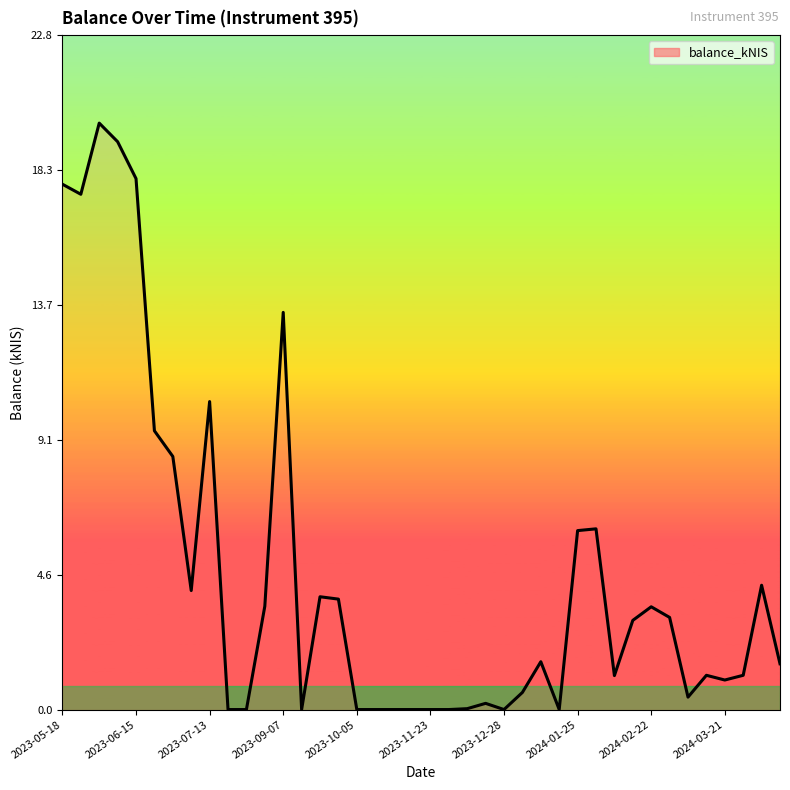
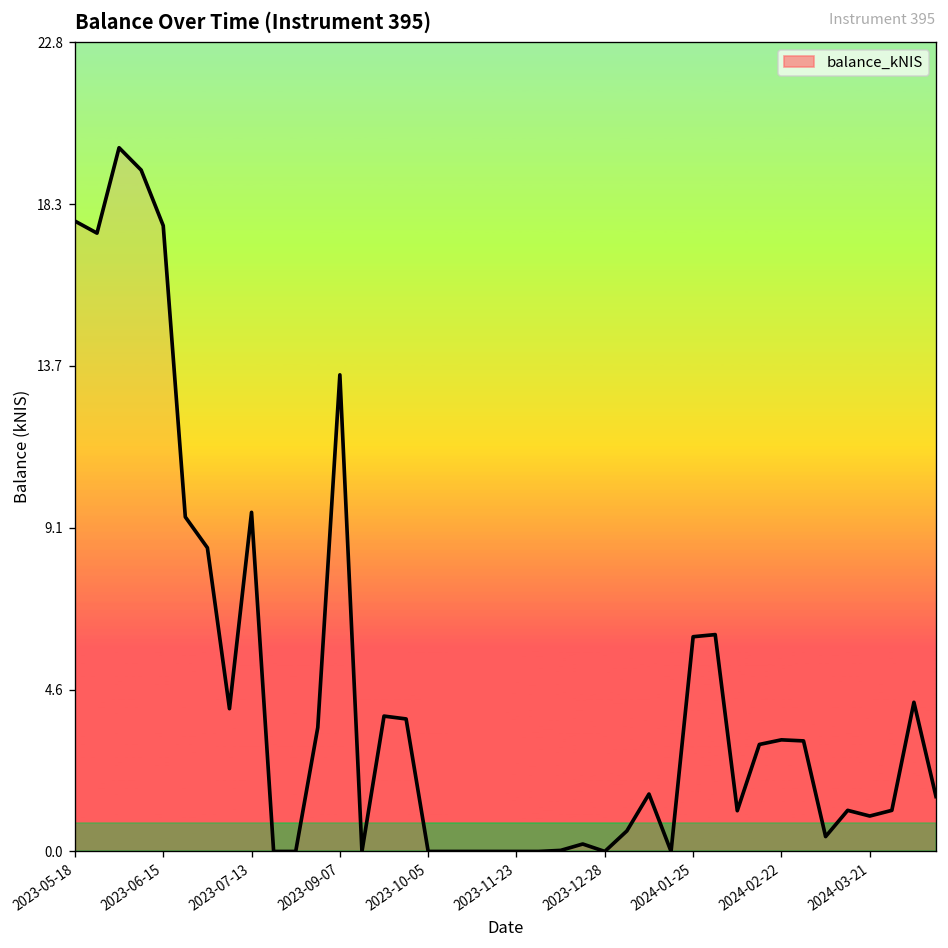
  {
    "2023-05-18": 17.8,
-   "2023-06-15": 18.0,
-   "2023-07-13": 10.4,
+   "2023-06-15": 17.7,
+   "2023-07-13": 9.6,
    "2023-09-07": 13.5,
    "2024-01-25": 6.1,
-   "2024-02-22": 3.5,
+   "2024-02-22": 3.2,
    "2024-03-21": 1.0
  }
